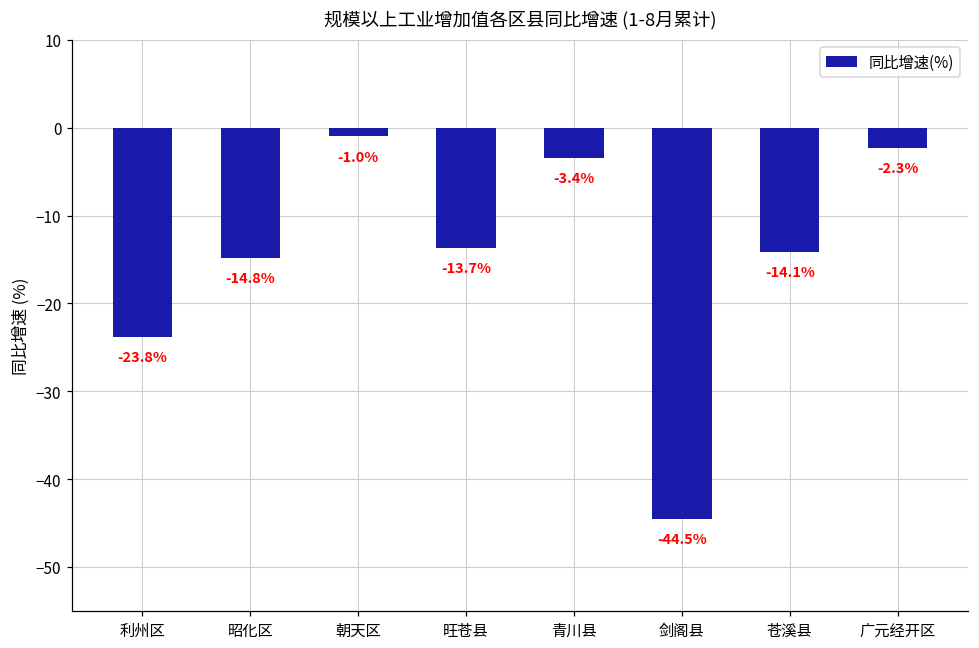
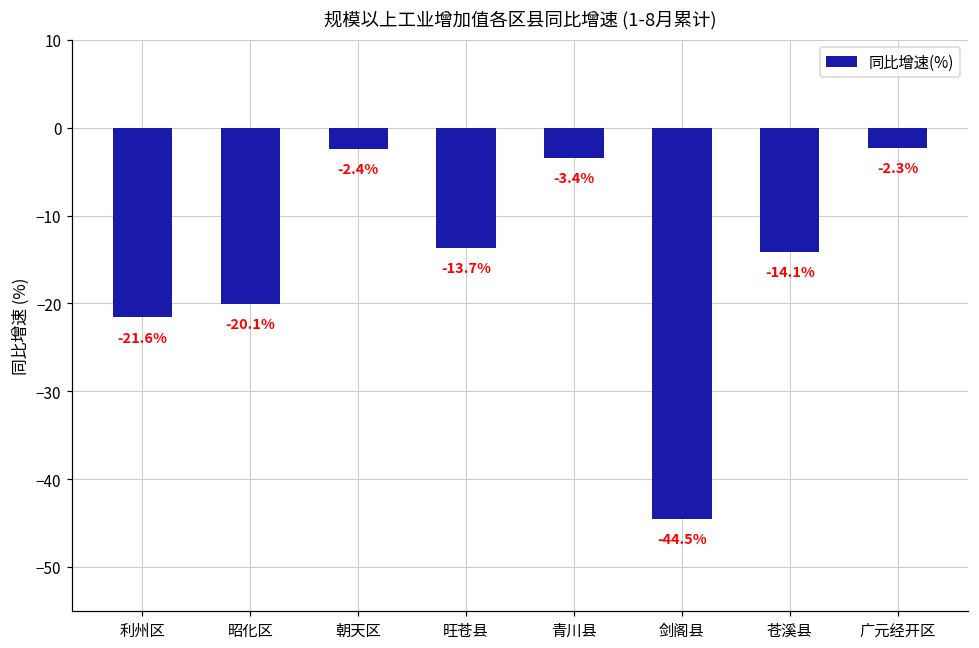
  {
-   "利州区": "-23.8%",
-   "昭化区": "-14.8%",
-   "朝天区": "-1.0%",
+   "利州区": "-21.6%",
+   "昭化区": "-20.1%",
+   "朝天区": "-2.4%",
    "旺苍县": "-13.7%",
    "青川县": "-3.4%",
    "剑阁县": "-44.5%",
    "苍溪县": "-14.1%",
    "广元经开区": "-2.3%"
  }
